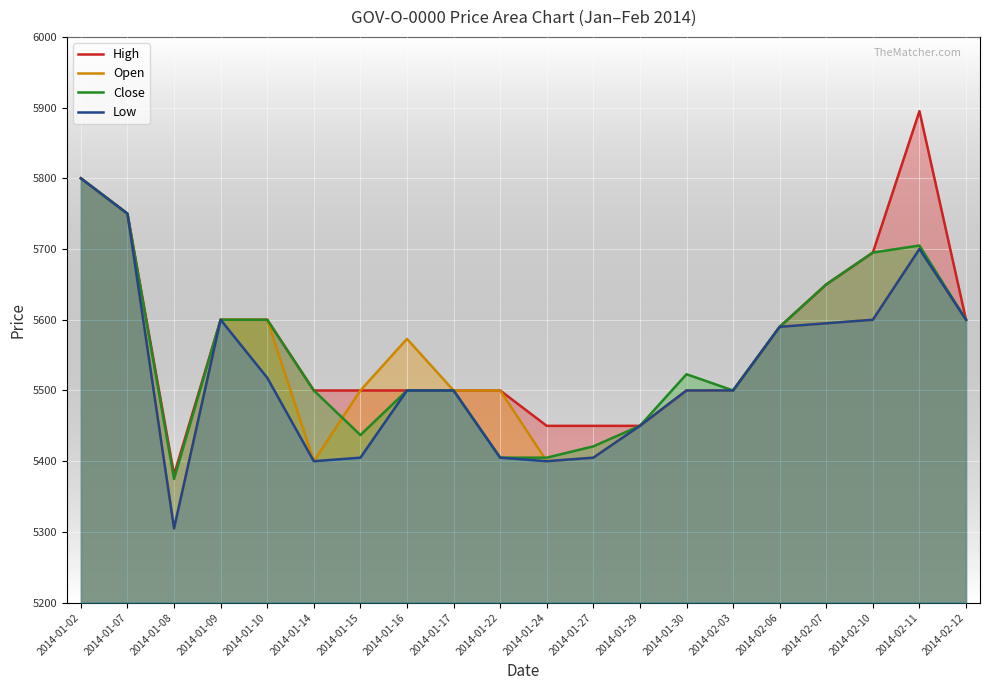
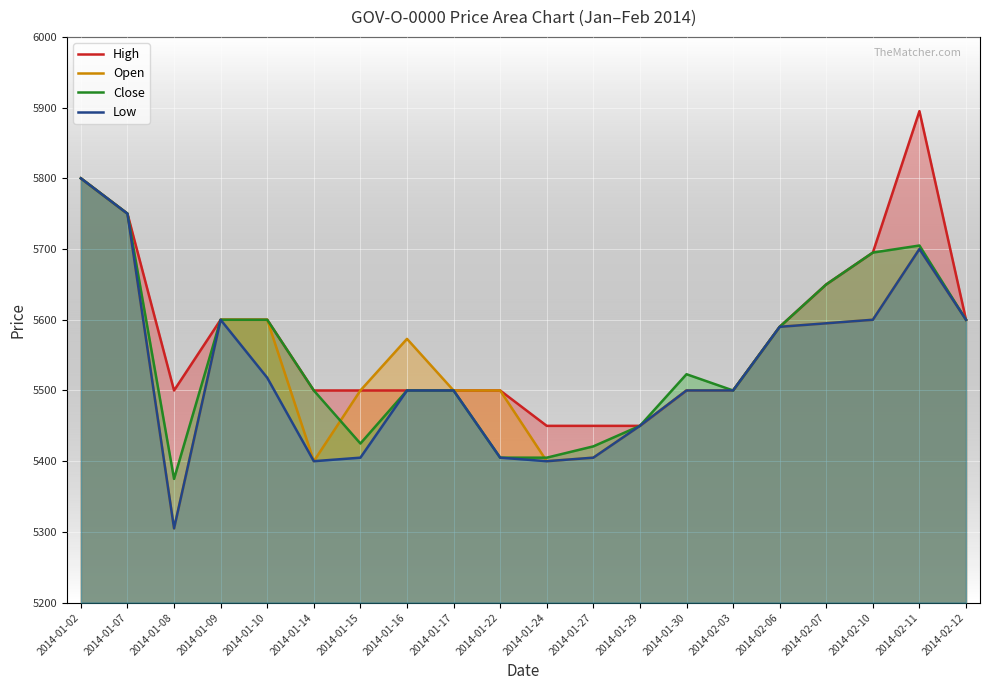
  {
    "High": {
-     "2014-01-08": 5380,
+     "2014-01-08": 5500,
      "2014-01-24": 5450,
      "2014-01-27": 5450,
      "2014-02-11": 5900
    },
    "Open": {
      "2014-01-16": 5570
    },
    "Close": {
      "2014-01-08": 5380,
-     "2014-01-15": 5440,
+     "2014-01-15": 5430,
      "2014-01-24": 5410,
      "2014-01-27": 5420,
      "2014-01-30": 5520,
      "2014-02-11": 5710
    },
    "Low": {
      "2014-01-10": 5520,
      "2014-01-15": 5410
    }
  }
